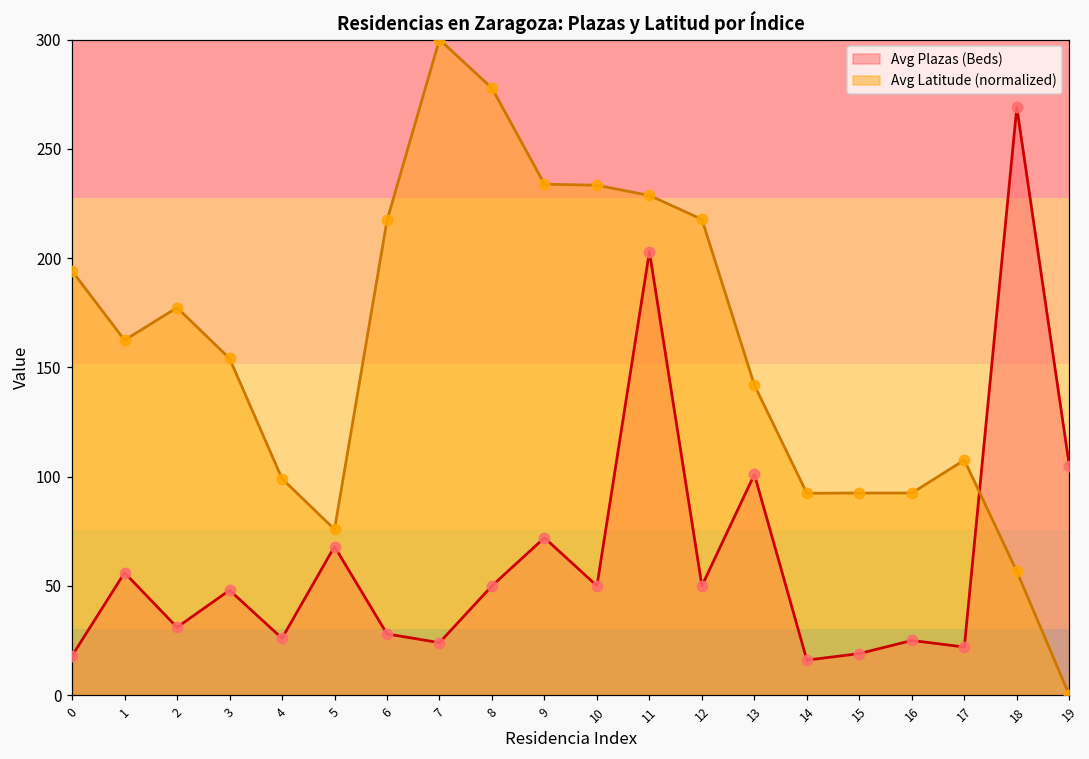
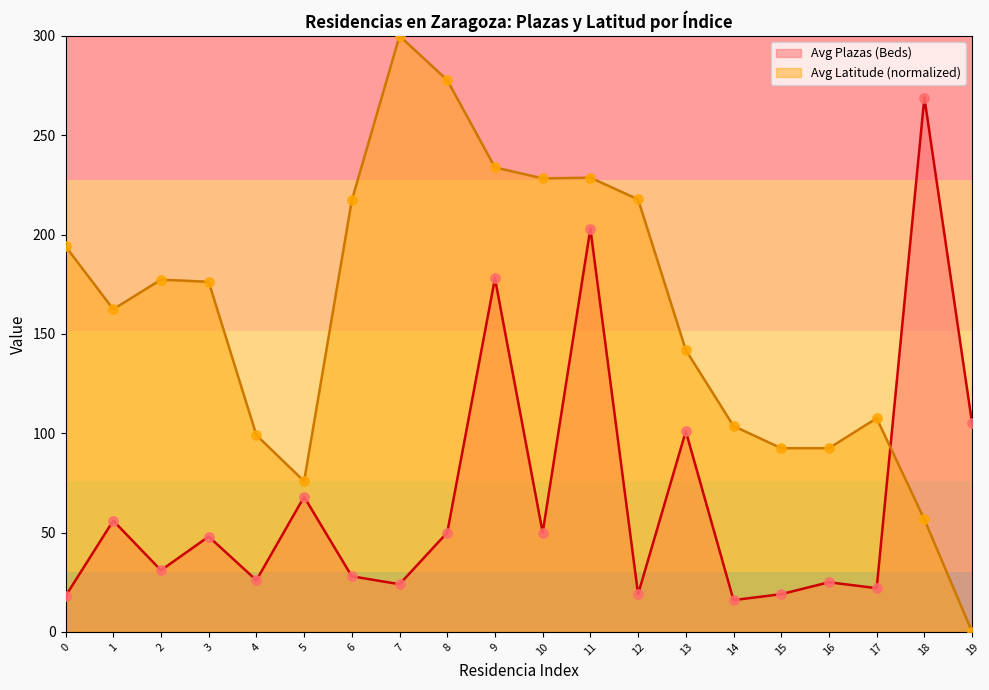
  {
    "Avg Plazas (Beds)": {
      "0": 18,
      "1": 56,
      "2": 31,
      "3": 48,
      "4": 26,
      "5": 68,
      "6": 28,
      "7": 24,
      "8": 50,
-     "9": 72,
+     "9": 178,
      "10": 50,
      "11": 203,
-     "12": 50,
+     "12": 19,
      "13": 101,
      "14": 16,
      "15": 19,
      "16": 25,
      "17": 22,
      "18": 269,
      "19": 105
    },
    "Avg Latitude (normalized)": {
      "0": 194,
      "1": 162,
      "2": 177,
-     "3": 154,
+     "3": 176,
      "4": 99,
      "5": 76,
      "6": 217,
      "7": 300,
      "8": 278,
      "9": 234,
-     "10": 233,
+     "10": 228,
      "11": 229,
      "12": 218,
      "13": 142,
-     "14": 92,
+     "14": 104,
      "15": 92,
      "16": 92,
      "17": 108,
      "18": 57,
      "19": 0
    }
  }
